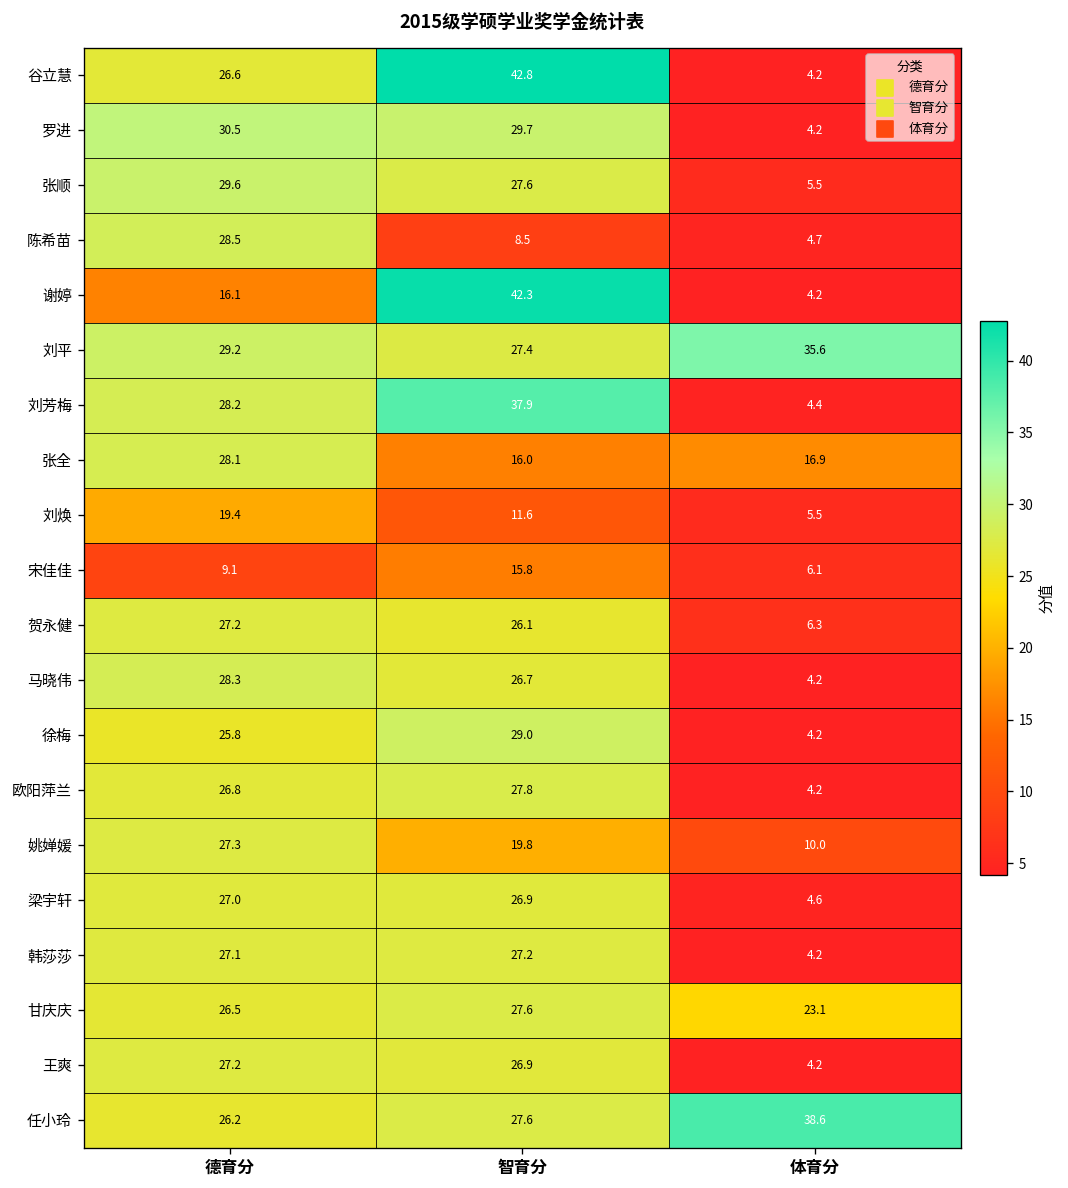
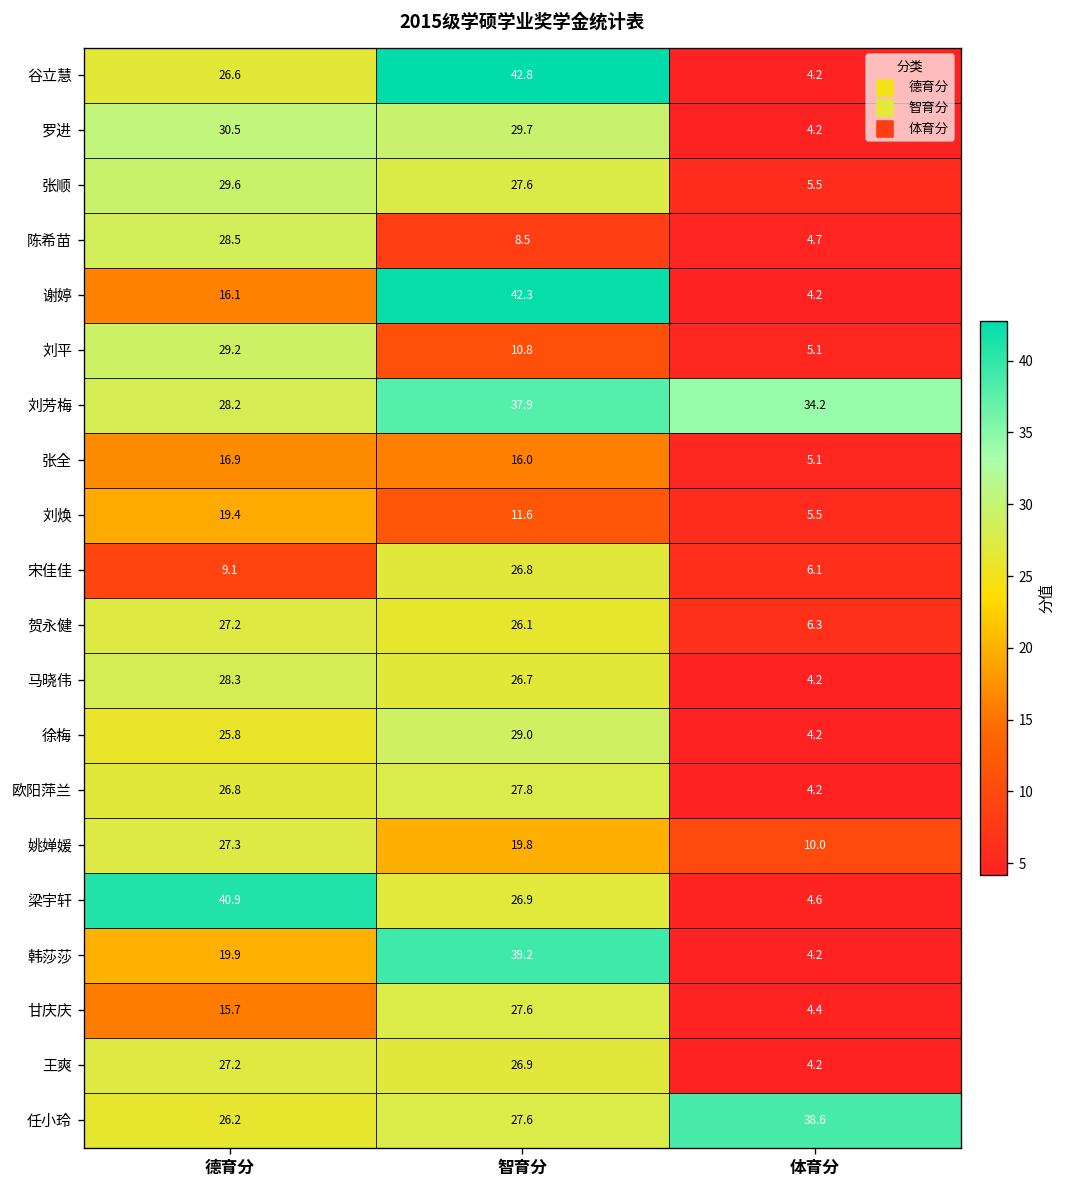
  {
    "谷立慧": {
      "德育分": 26.6,
      "智育分": 42.8,
      "体育分": 4.2
    },
    "罗进": {
      "德育分": 30.5,
      "智育分": 29.7,
      "体育分": 4.2
    },
    "张顺": {
      "德育分": 29.6,
      "智育分": 27.6,
      "体育分": 5.5
    },
    "陈希苗": {
      "德育分": 28.5,
      "智育分": 8.5,
      "体育分": 4.7
    },
    "谢婷": {
      "德育分": 16.1,
      "智育分": 42.3,
      "体育分": 4.2
    },
    "刘平": {
      "德育分": 29.2,
-     "智育分": 27.4,
-     "体育分": 35.6
+     "智育分": 10.8,
+     "体育分": 5.1
    },
    "刘芳梅": {
      "德育分": 28.2,
      "智育分": 37.9,
-     "体育分": 4.4
+     "体育分": 34.2
    },
    "张全": {
-     "德育分": 28.1,
+     "德育分": 16.9,
      "智育分": 16.0,
-     "体育分": 16.9
+     "体育分": 5.1
    },
    "刘焕": {
      "德育分": 19.4,
      "智育分": 11.6,
      "体育分": 5.5
    },
    "宋佳佳": {
      "德育分": 9.1,
-     "智育分": 15.8,
+     "智育分": 26.8,
      "体育分": 6.1
    },
    "贺永健": {
      "德育分": 27.2,
      "智育分": 26.1,
      "体育分": 6.3
    },
    "马晓伟": {
      "德育分": 28.3,
      "智育分": 26.7,
      "体育分": 4.2
    },
    "徐梅": {
      "德育分": 25.8,
      "智育分": 29.0,
      "体育分": 4.2
    },
    "欧阳萍兰": {
      "德育分": 26.8,
      "智育分": 27.8,
      "体育分": 4.2
    },
    "姚婵媛": {
      "德育分": 27.3,
      "智育分": 19.8,
      "体育分": 10.0
    },
    "梁宇轩": {
-     "德育分": 27.0,
+     "德育分": 40.9,
      "智育分": 26.9,
      "体育分": 4.6
    },
    "韩莎莎": {
-     "德育分": 27.1,
-     "智育分": 27.2,
+     "德育分": 19.9,
+     "智育分": 39.2,
      "体育分": 4.2
    },
    "甘庆庆": {
-     "德育分": 26.5,
+     "德育分": 15.7,
      "智育分": 27.6,
-     "体育分": 23.1
+     "体育分": 4.4
    },
    "王爽": {
      "德育分": 27.2,
      "智育分": 26.9,
      "体育分": 4.2
    },
    "任小玲": {
      "德育分": 26.2,
      "智育分": 27.6,
      "体育分": 38.6
    }
  }
